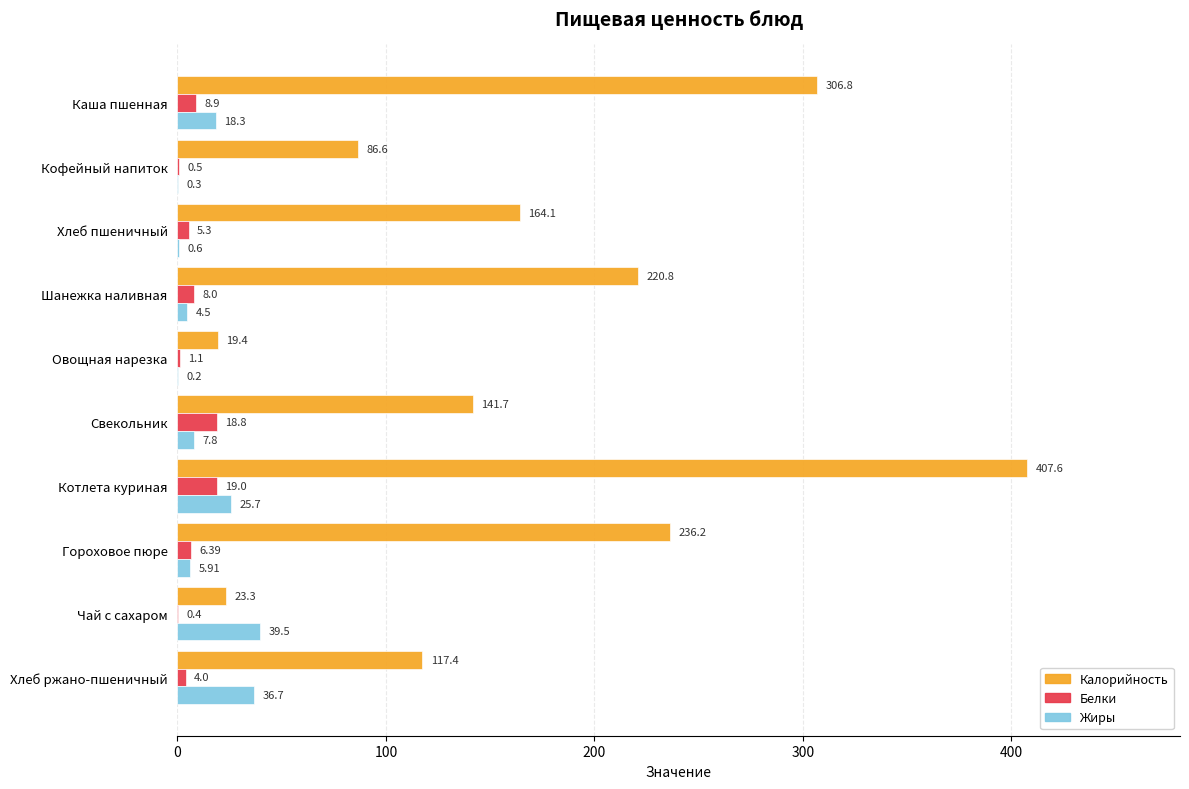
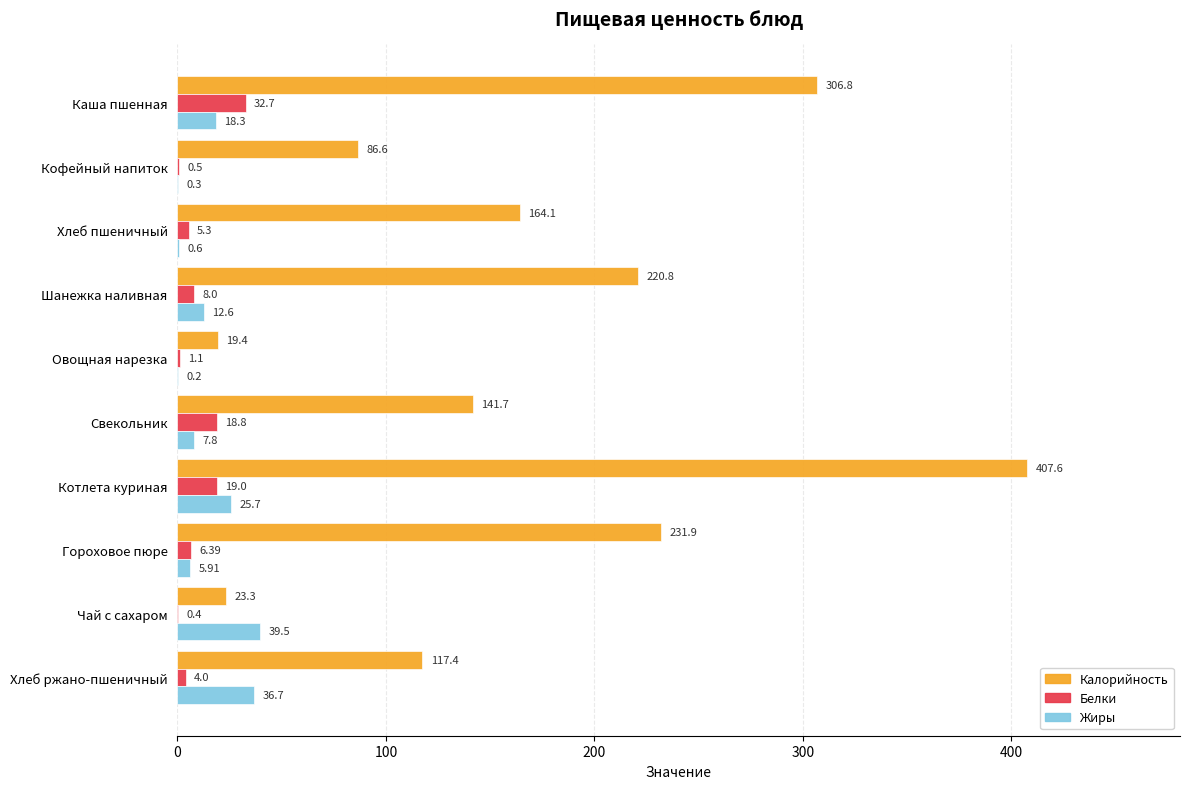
  {
    "Калорийность": {
      "Каша пшенная": 306.8,
      "Кофейный напиток": 86.6,
      "Хлеб пшеничный": 164.1,
      "Шанежка наливная": 220.8,
      "Овощная нарезка": 19.4,
      "Свекольник": 141.7,
      "Котлета куриная": 407.6,
-     "Гороховое пюре": 236.2,
+     "Гороховое пюре": 231.9,
      "Чай с сахаром": 23.3,
      "Хлеб ржано-пшеничный": 117.4
    },
    "Белки": {
-     "Каша пшенная": 8.9,
+     "Каша пшенная": 32.7,
      "Кофейный напиток": 0.5,
      "Хлеб пшеничный": 5.3,
      "Шанежка наливная": 8.0,
      "Овощная нарезка": 1.1,
      "Свекольник": 18.8,
      "Котлета куриная": 19.0,
      "Гороховое пюре": 6.39,
      "Чай с сахаром": 0.4,
      "Хлеб ржано-пшеничный": 4.0
    },
    "Жиры": {
      "Каша пшенная": 18.3,
      "Кофейный напиток": 0.3,
      "Хлеб пшеничный": 0.6,
-     "Шанежка наливная": 4.5,
+     "Шанежка наливная": 12.6,
      "Овощная нарезка": 0.2,
      "Свекольник": 7.8,
      "Котлета куриная": 25.7,
      "Гороховое пюре": 5.91,
      "Чай с сахаром": 39.5,
      "Хлеб ржано-пшеничный": 36.7
    }
  }
